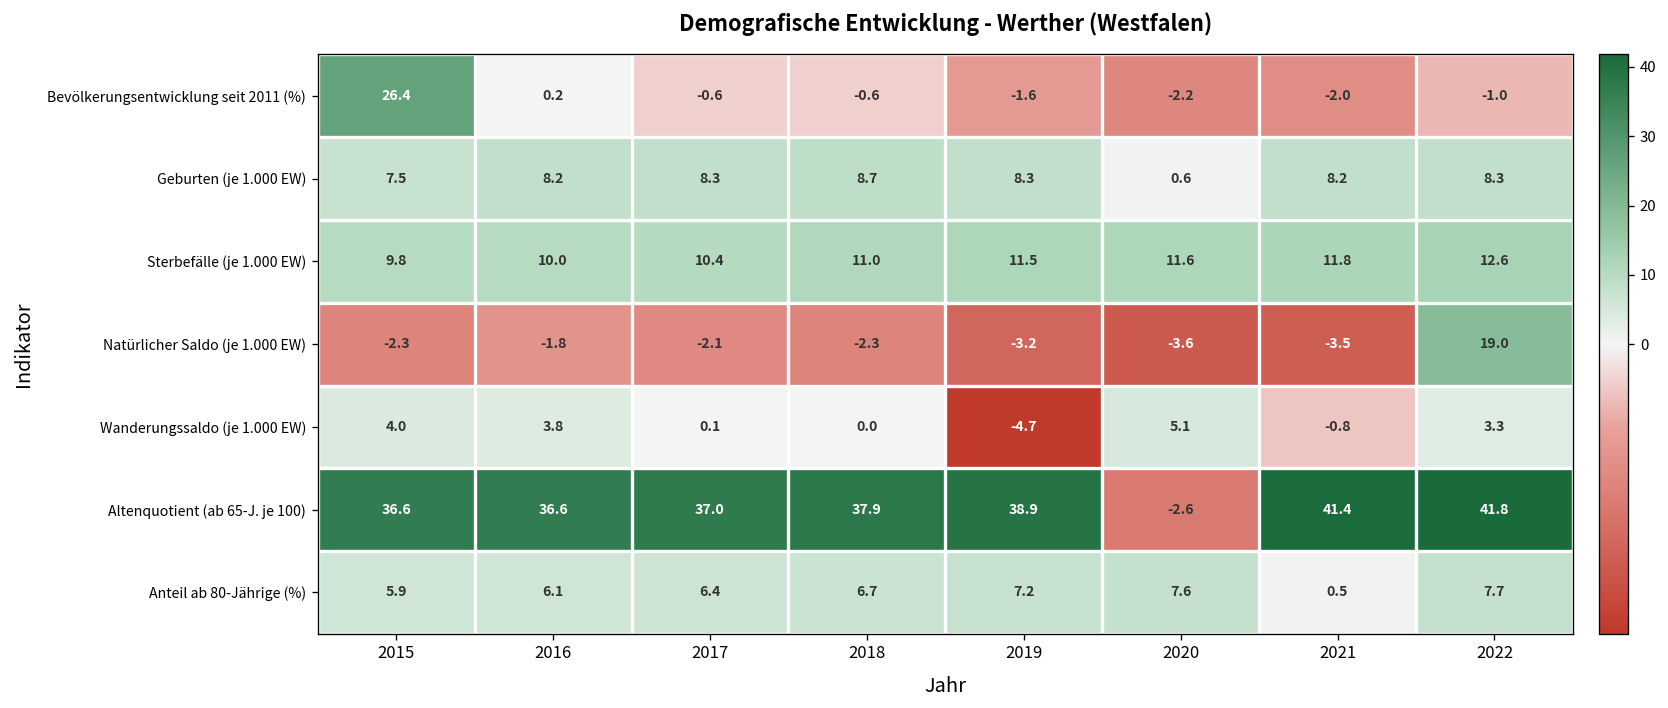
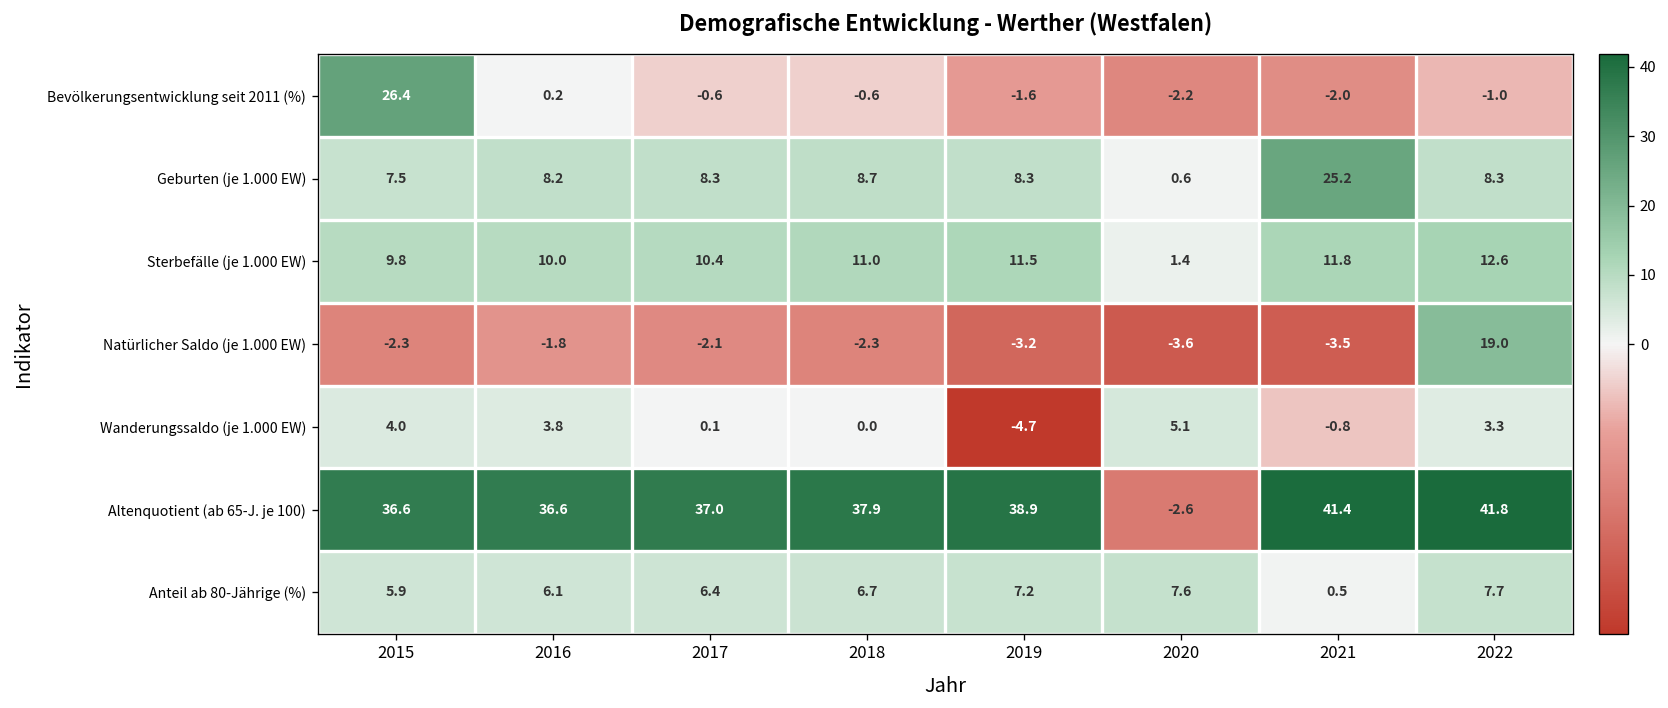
  {
    "Bevölkerungsentwicklung seit 2011 (%)": {
      "2015": 26.4,
      "2016": 0.2,
      "2017": -0.6,
      "2018": -0.6,
      "2019": -1.6,
      "2020": -2.2,
      "2021": -2.0,
      "2022": -1.0
    },
    "Geburten (je 1.000 EW)": {
      "2015": 7.5,
      "2016": 8.2,
      "2017": 8.3,
      "2018": 8.7,
      "2019": 8.3,
      "2020": 0.6,
-     "2021": 8.2,
+     "2021": 25.2,
      "2022": 8.3
    },
    "Sterbefälle (je 1.000 EW)": {
      "2015": 9.8,
      "2016": 10.0,
      "2017": 10.4,
      "2018": 11.0,
      "2019": 11.5,
-     "2020": 11.6,
+     "2020": 1.4,
      "2021": 11.8,
      "2022": 12.6
    },
    "Natürlicher Saldo (je 1.000 EW)": {
      "2015": -2.3,
      "2016": -1.8,
      "2017": -2.1,
      "2018": -2.3,
      "2019": -3.2,
      "2020": -3.6,
      "2021": -3.5,
      "2022": 19.0
    },
    "Wanderungssaldo (je 1.000 EW)": {
      "2015": 4.0,
      "2016": 3.8,
      "2017": 0.1,
      "2018": 0.0,
      "2019": -4.7,
      "2020": 5.1,
      "2021": -0.8,
      "2022": 3.3
    },
    "Altenquotient (ab 65-J. je 100)": {
      "2015": 36.6,
      "2016": 36.6,
      "2017": 37.0,
      "2018": 37.9,
      "2019": 38.9,
      "2020": -2.6,
      "2021": 41.4,
      "2022": 41.8
    },
    "Anteil ab 80-Jährige (%)": {
      "2015": 5.9,
      "2016": 6.1,
      "2017": 6.4,
      "2018": 6.7,
      "2019": 7.2,
      "2020": 7.6,
      "2021": 0.5,
      "2022": 7.7
    }
  }
